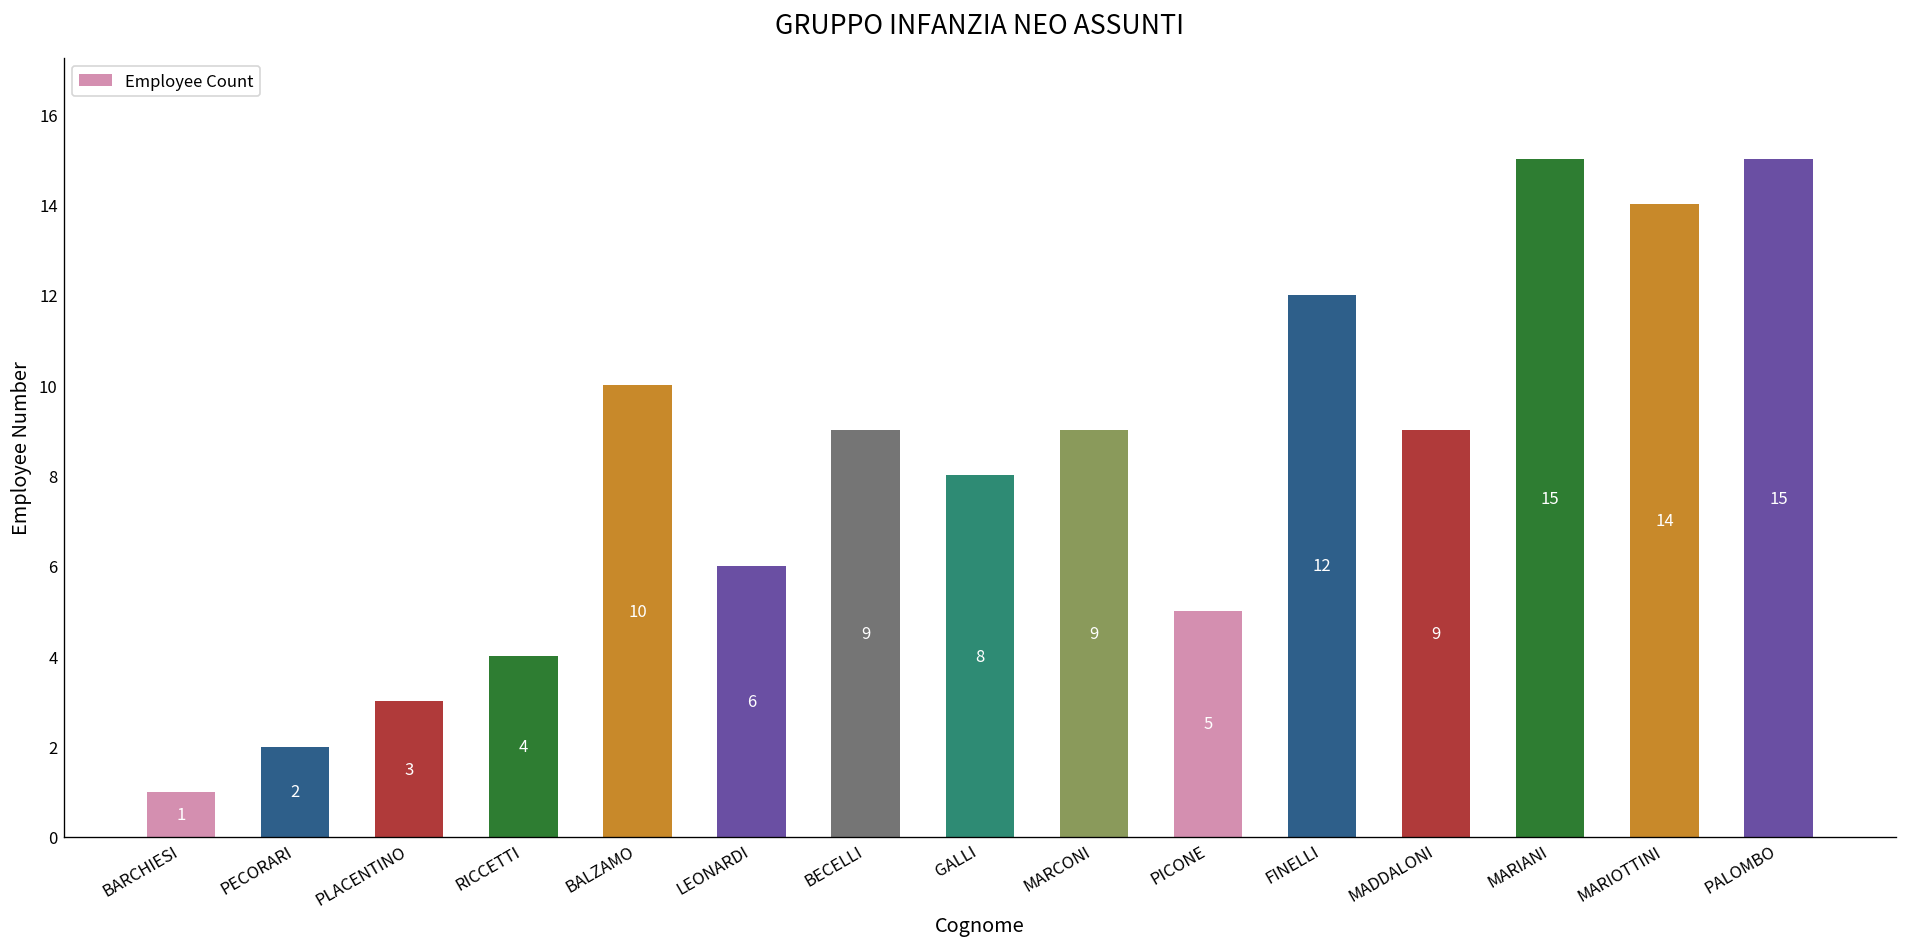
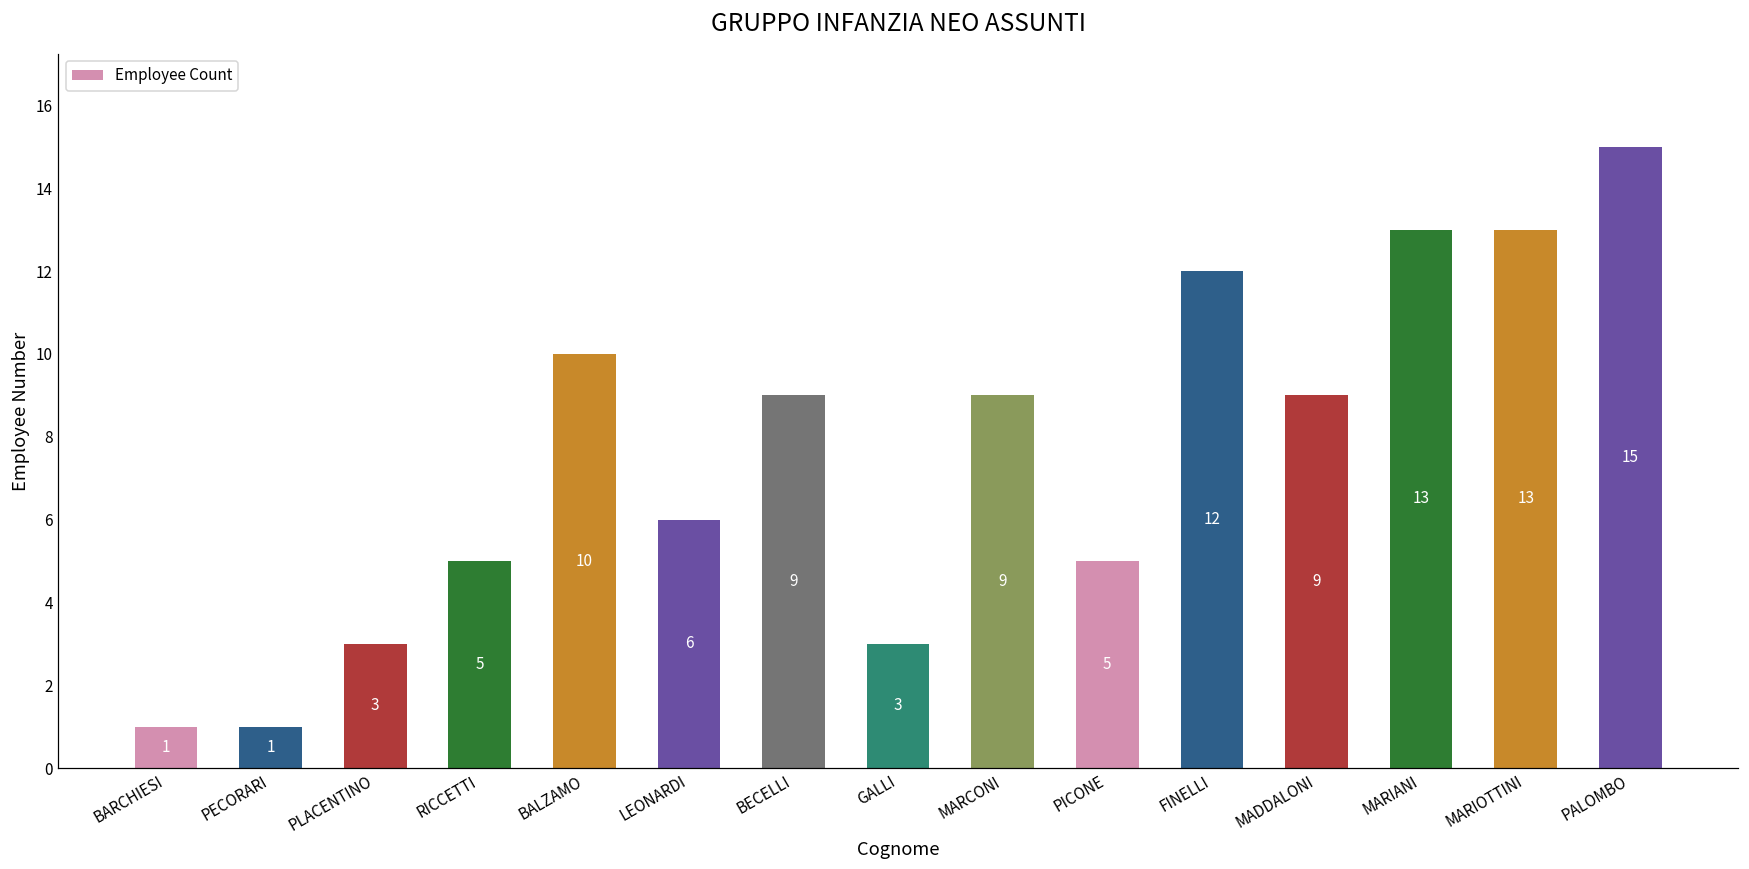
  {
    "BARCHIESI": 1,
-   "PECORARI": 2,
+   "PECORARI": 1,
    "PLACENTINO": 3,
-   "RICCETTI": 4,
+   "RICCETTI": 5,
    "BALZAMO": 10,
    "LEONARDI": 6,
    "BECELLI": 9,
-   "GALLI": 8,
+   "GALLI": 3,
    "MARCONI": 9,
    "PICONE": 5,
    "FINELLI": 12,
    "MADDALONI": 9,
-   "MARIANI": 15,
-   "MARIOTTINI": 14,
+   "MARIANI": 13,
+   "MARIOTTINI": 13,
    "PALOMBO": 15
  }
